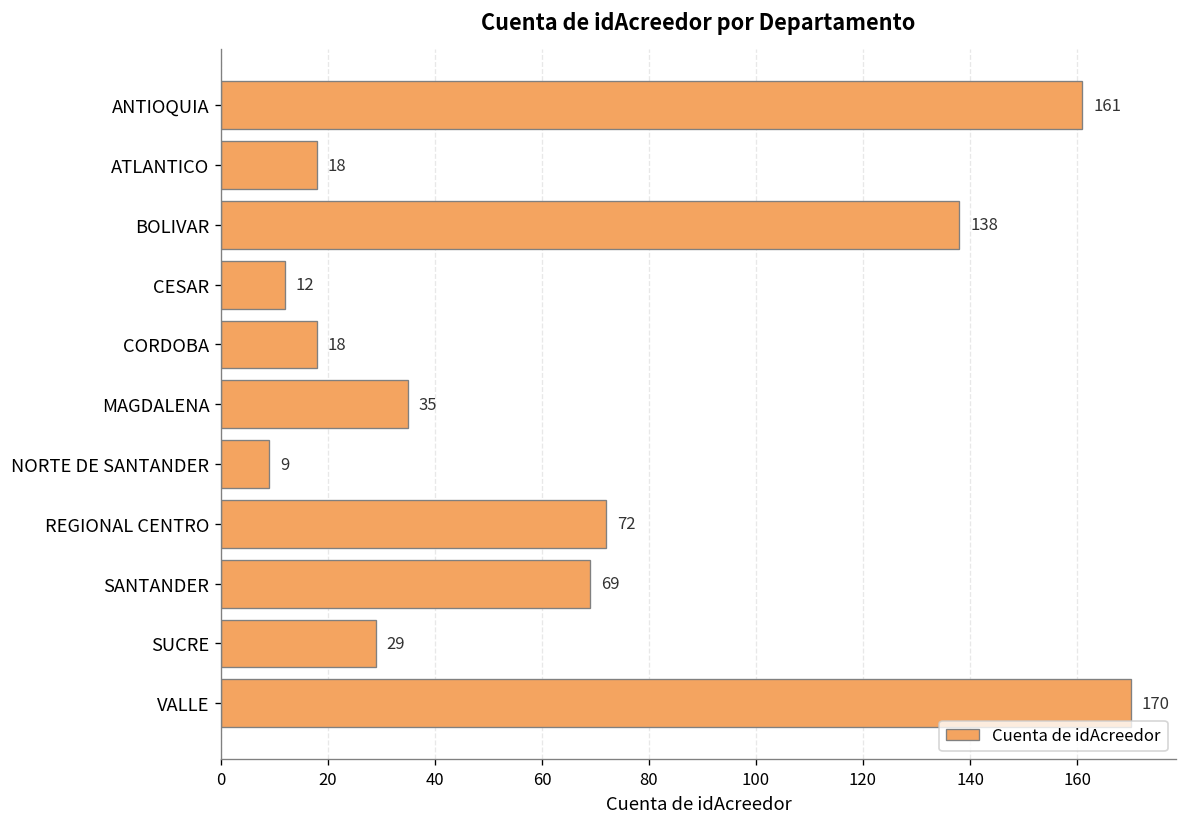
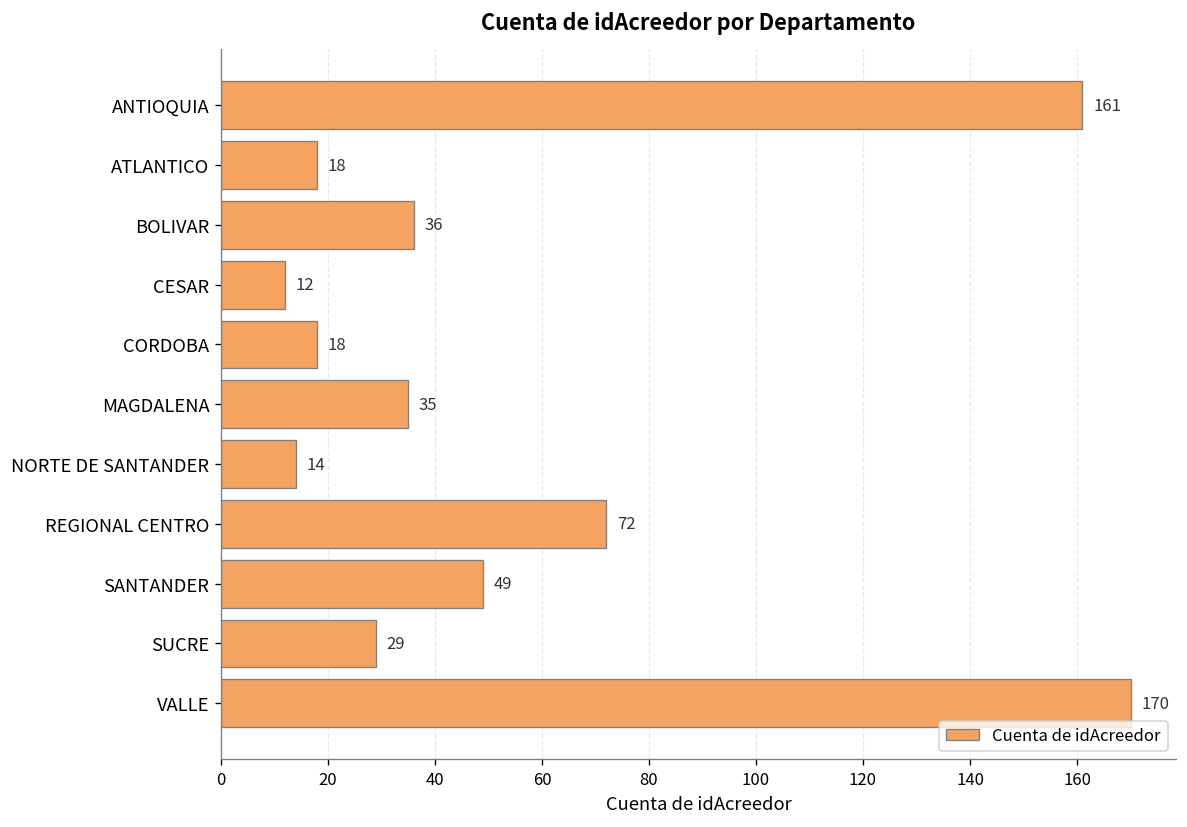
  {
    "ANTIOQUIA": 161,
    "ATLANTICO": 18,
-   "BOLIVAR": 138,
+   "BOLIVAR": 36,
    "CESAR": 12,
    "CORDOBA": 18,
    "MAGDALENA": 35,
-   "NORTE DE SANTANDER": 9,
+   "NORTE DE SANTANDER": 14,
    "REGIONAL CENTRO": 72,
-   "SANTANDER": 69,
+   "SANTANDER": 49,
    "SUCRE": 29,
    "VALLE": 170
  }
